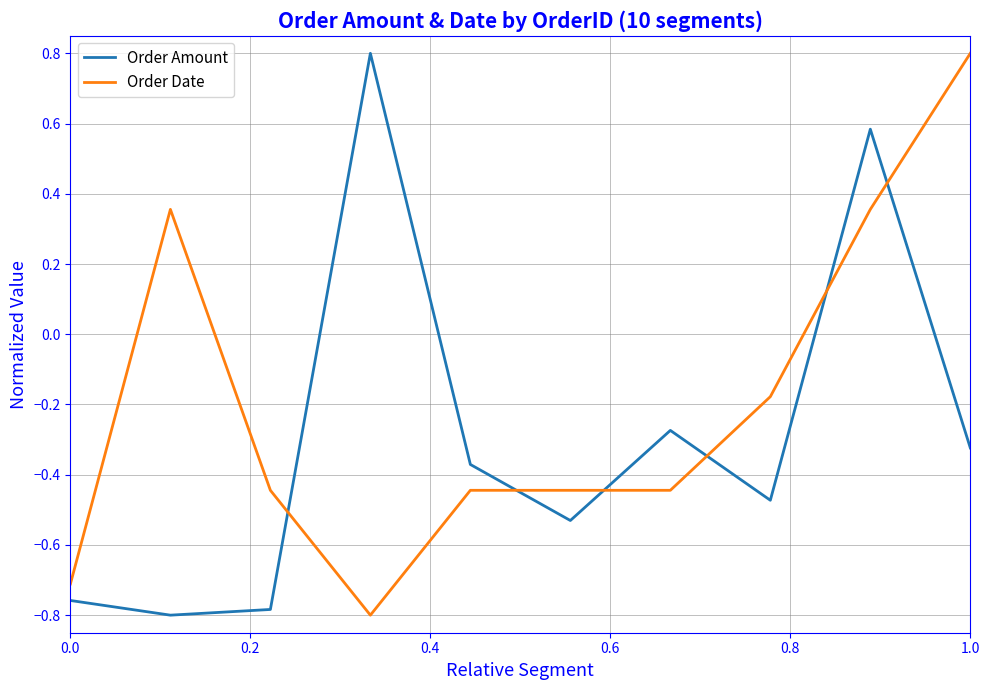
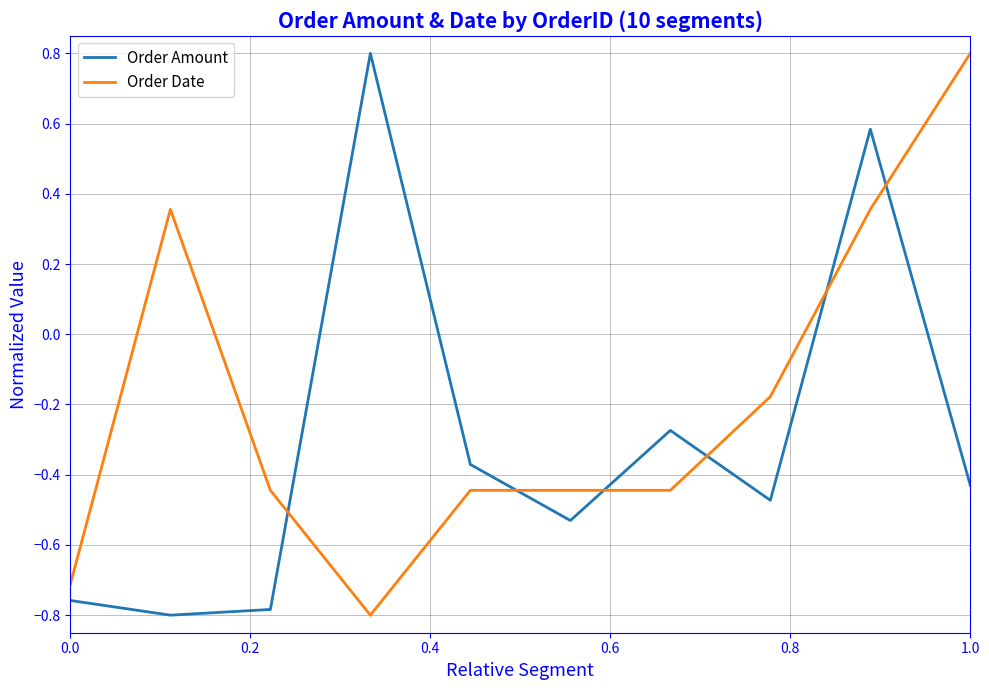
  {
    "Order Amount": {
      "0.0": -0.76,
-     "1.0": -0.32
+     "1.0": -0.43
    },
    "Order Date": {
      "0.0": -0.71,
      "1.0": 0.80
    }
  }
